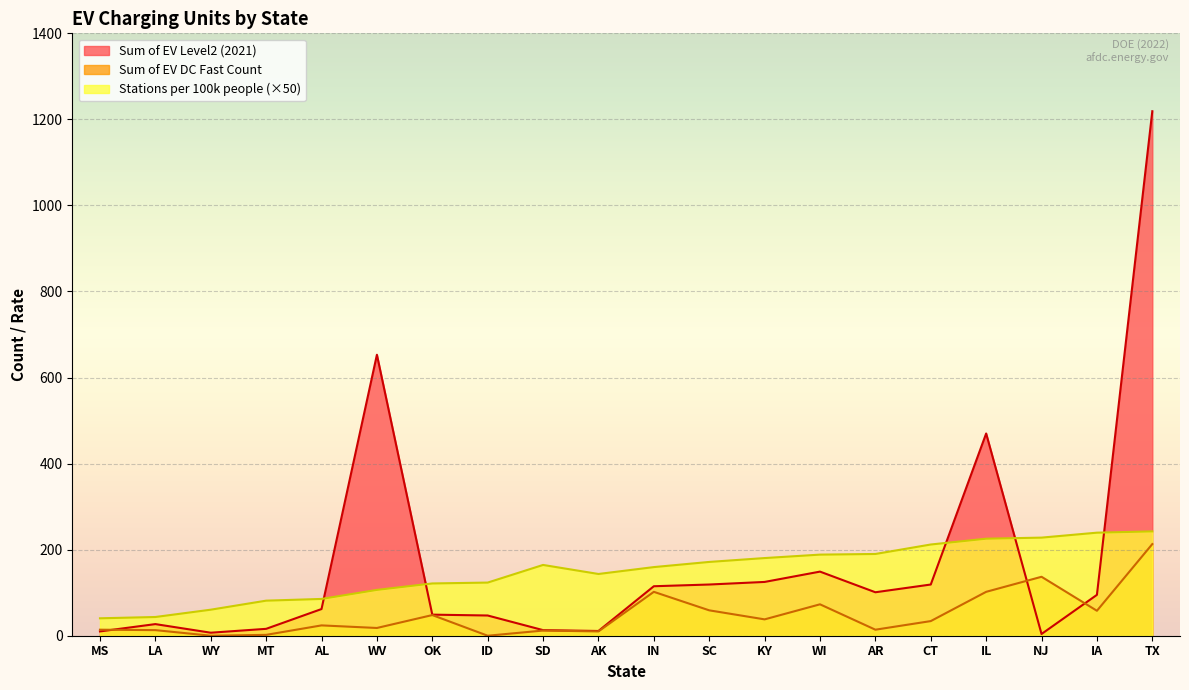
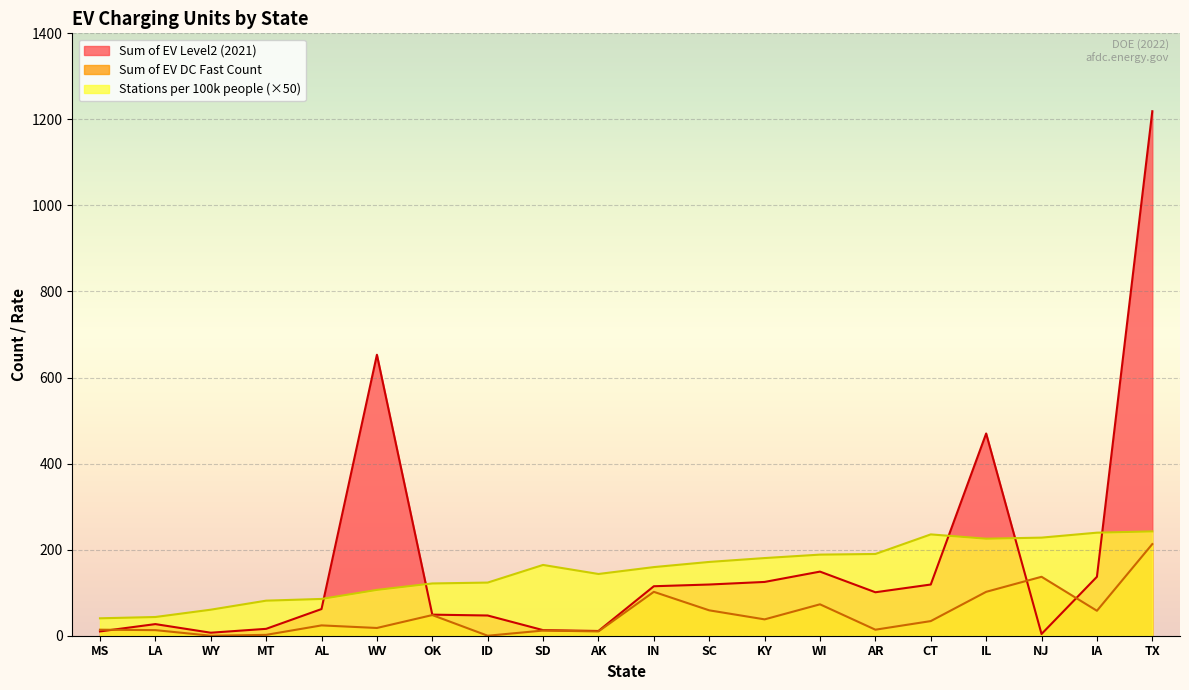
  {
    "Sum of EV Level2 (2021)": {
      "LA": 30,
      "WY": 10,
      "MT": 20,
      "AL": 60,
      "WV": 650,
      "ID": 50,
      "IN": 120,
      "SC": 120,
      "KY": 130,
      "WI": 150,
      "AR": 100,
      "CT": 120,
      "IL": 470,
      "NJ": 0,
-     "IA": 100,
+     "IA": 140,
      "TX": 1220
    },
    "Sum of EV DC Fast Count": {
      "LA": 10,
      "WY": 0,
      "MT": 0,
      "AL": 20,
      "WV": 20,
      "ID": 0,
      "IN": 100,
      "SC": 60,
      "KY": 40,
      "WI": 70,
      "AR": 10,
      "CT": 30,
      "IL": 100,
      "NJ": 140,
      "IA": 60,
      "TX": 210
    },
    "Stations per 100k people (×50)": {
      "MS": 40,
      "LA": 40,
      "WY": 60,
      "MT": 80,
      "AL": 90,
      "WV": 110,
      "OK": 120,
      "ID": 120,
      "SD": 160,
      "AK": 140,
      "IN": 160,
      "SC": 170,
      "KY": 180,
      "WI": 190,
      "AR": 190,
-     "CT": 210,
+     "CT": 240,
      "IL": 230,
      "NJ": 230,
      "IA": 240,
      "TX": 240
    }
  }
